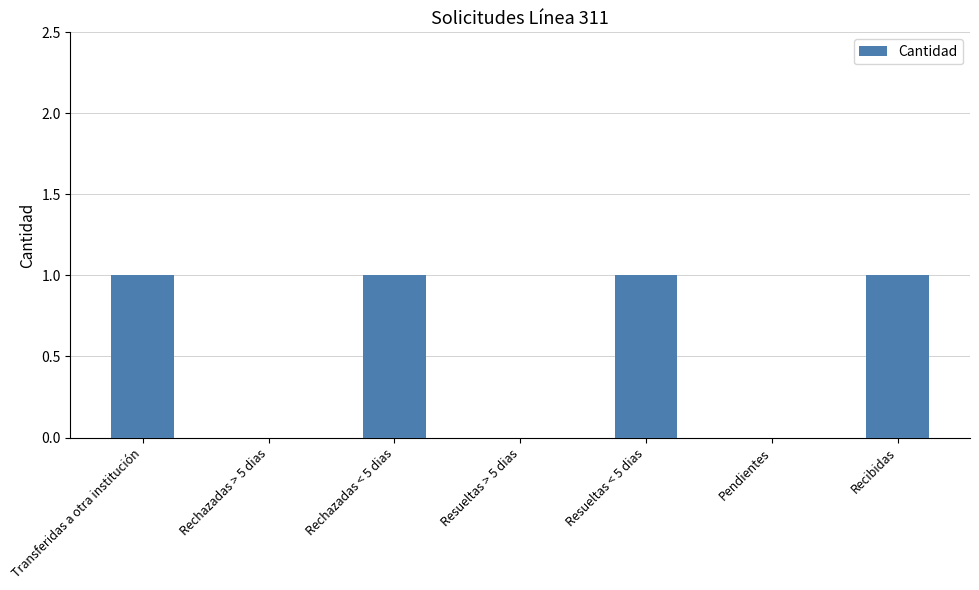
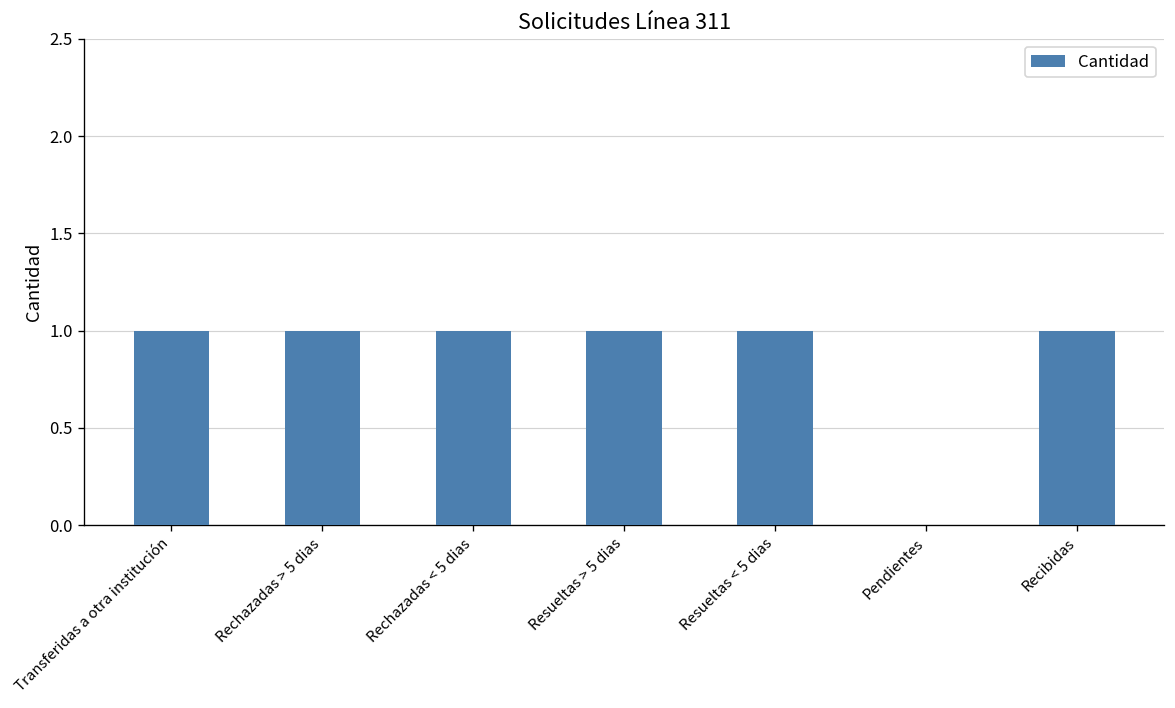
  {
    "Transferidas a otra institución": 1,
-   "Rechazadas > 5 dias": 0,
+   "Rechazadas > 5 dias": 1,
    "Rechazadas < 5 dias": 1,
-   "Resueltas > 5 dias": 0,
+   "Resueltas > 5 dias": 1,
    "Resueltas < 5 dias": 1,
    "Pendientes": 0,
    "Recibidas": 1
  }
